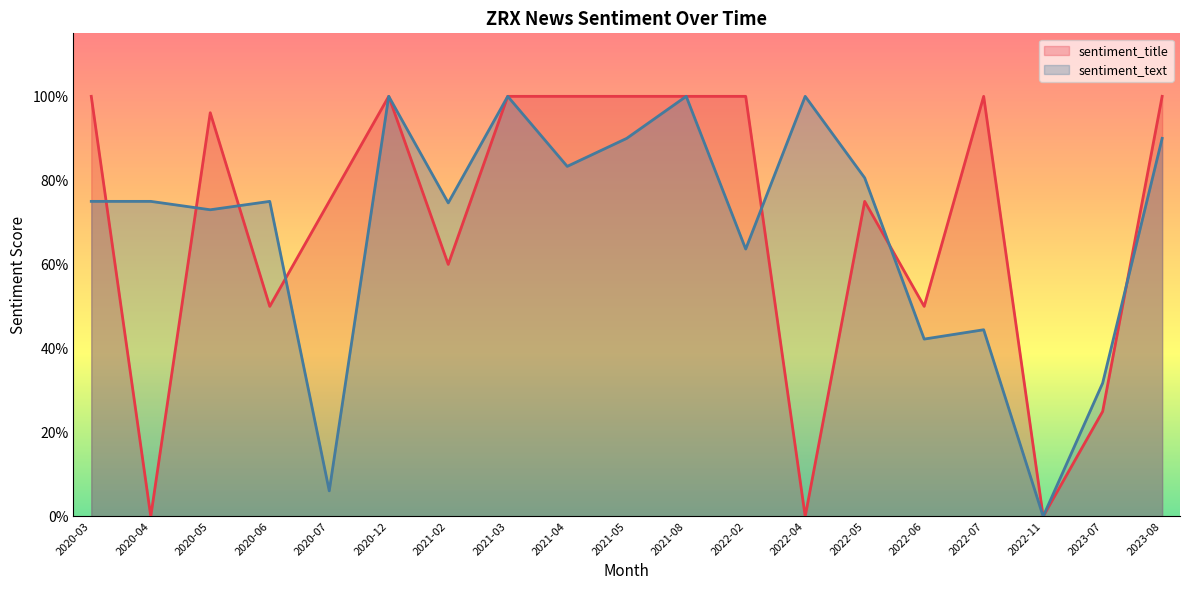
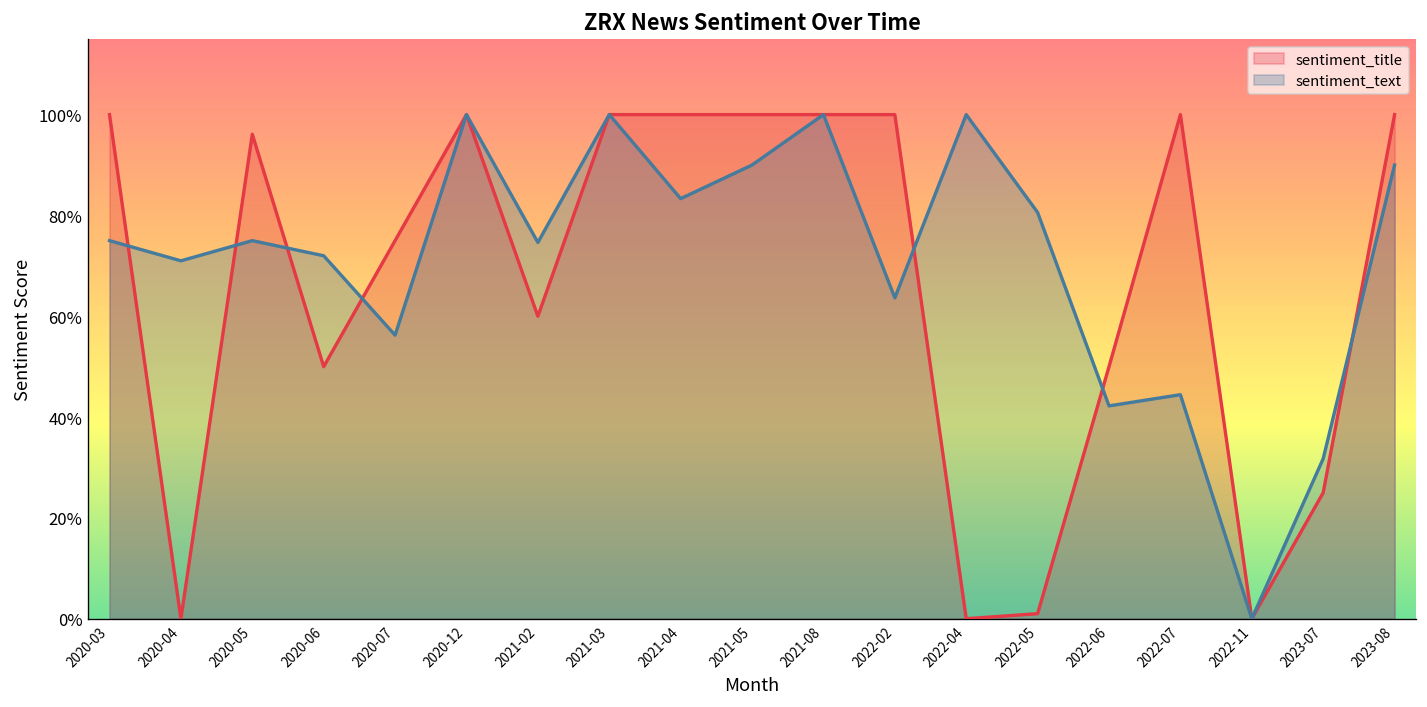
  {
    "sentiment_title": {
      "2020-03": "100%",
      "2020-04": "0%",
      "2020-05": "96%",
      "2020-06": "50%",
      "2020-07": "75%",
      "2021-02": "60%",
      "2021-04": "100%",
      "2021-05": "100%",
      "2022-02": "100%",
      "2022-04": "0%",
-     "2022-05": "75%",
+     "2022-05": "1%",
      "2022-06": "50%",
      "2022-07": "100%",
      "2023-07": "25%",
      "2023-08": "100%"
    },
    "sentiment_text": {
      "2020-03": "75%",
-     "2020-04": "75%",
-     "2020-05": "73%",
-     "2020-06": "75%",
-     "2020-07": "6%",
+     "2020-04": "71%",
+     "2020-05": "75%",
+     "2020-06": "72%",
+     "2020-07": "56%",
      "2021-02": "75%",
      "2021-04": "83%",
      "2021-05": "90%",
      "2022-02": "64%",
      "2022-04": "100%",
      "2022-05": "81%",
      "2022-06": "42%",
      "2022-07": "44%",
      "2023-07": "32%",
      "2023-08": "90%"
    }
  }
